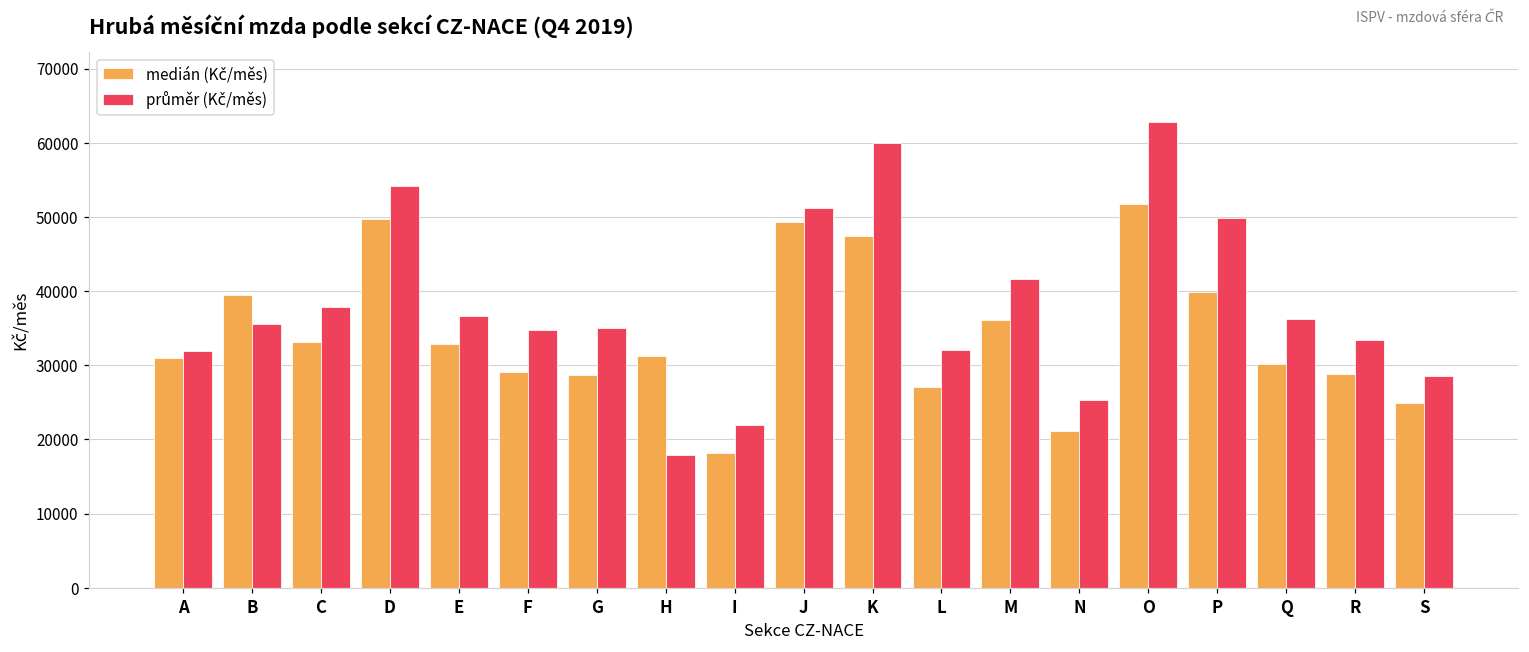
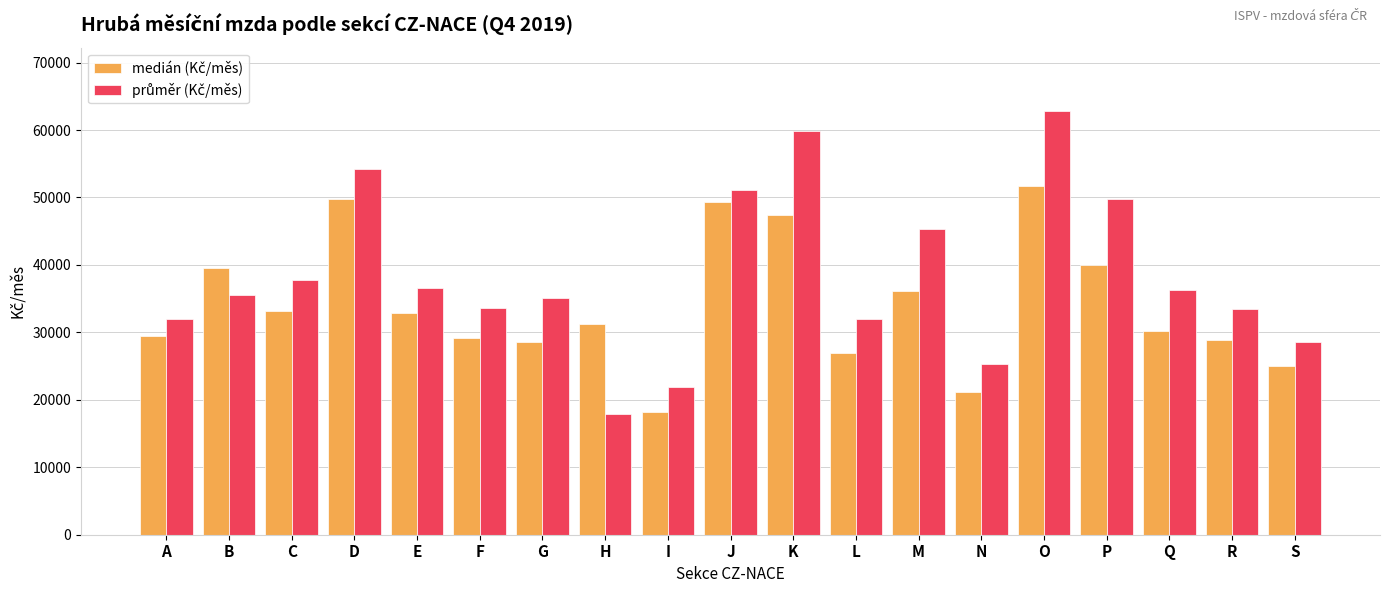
  {
    "medián (Kč/měs)": {
-     "A": 31000,
+     "A": 29000,
      "B": 40000,
      "C": 33000,
      "D": 50000,
      "E": 33000,
      "F": 29000,
      "G": 29000,
      "H": 31000,
      "I": 18000,
      "J": 49000,
      "K": 47000,
      "L": 27000,
      "M": 36000,
      "N": 21000,
      "O": 52000,
      "P": 40000,
      "Q": 30000,
      "R": 29000,
      "S": 25000
    },
    "průměr (Kč/měs)": {
      "A": 32000,
      "B": 36000,
      "C": 38000,
      "D": 54000,
      "E": 37000,
-     "F": 35000,
+     "F": 34000,
      "G": 35000,
      "H": 18000,
      "I": 22000,
      "J": 51000,
      "K": 60000,
      "L": 32000,
-     "M": 42000,
+     "M": 45000,
      "N": 25000,
      "O": 63000,
      "P": 50000,
      "Q": 36000,
      "R": 33000,
      "S": 29000
    }
  }
